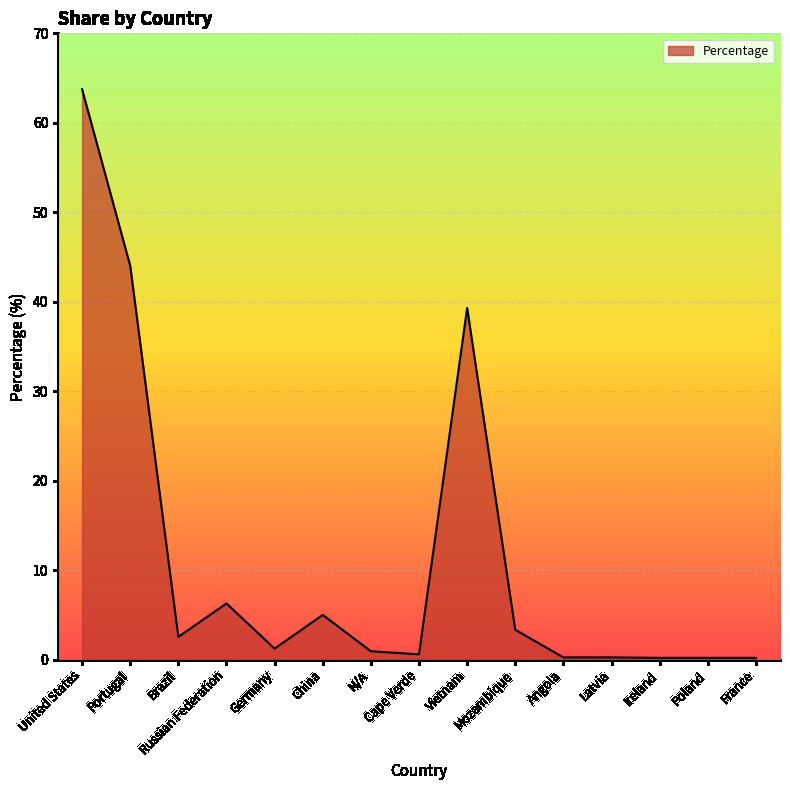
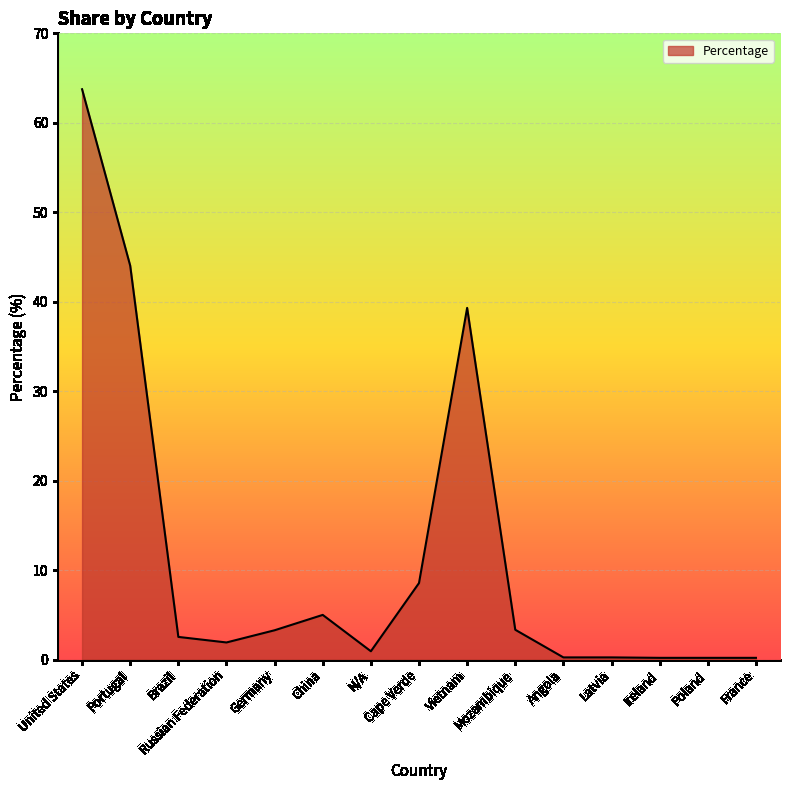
  {
    "United States": 64,
    "Portugal": 44,
    "Brazil": 3,
-   "Russian Federation": 6,
-   "Germany": 1,
+   "Russian Federation": 2,
+   "Germany": 3,
    "China": 5,
    "N/A": 1,
-   "Cape Verde": 1,
+   "Cape Verde": 9,
    "Vietnam": 39,
    "Mozambique": 3,
    "Angola": 0,
    "Latvia": 0,
    "Ireland": 0,
    "Poland": 0,
    "France": 0
  }
